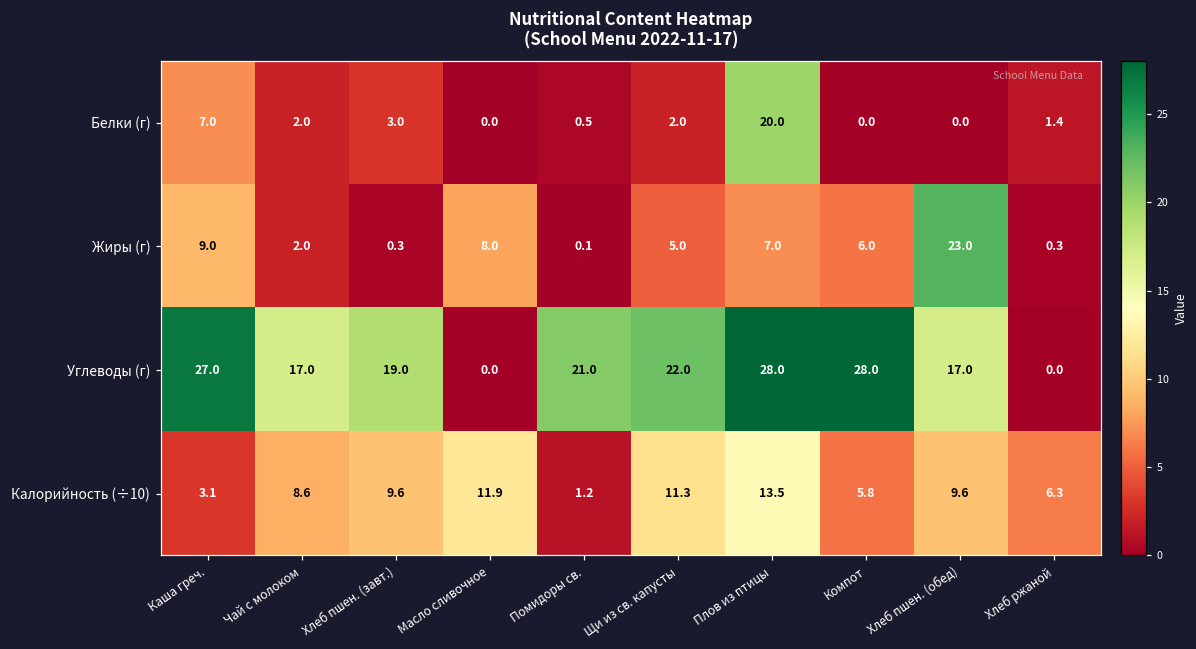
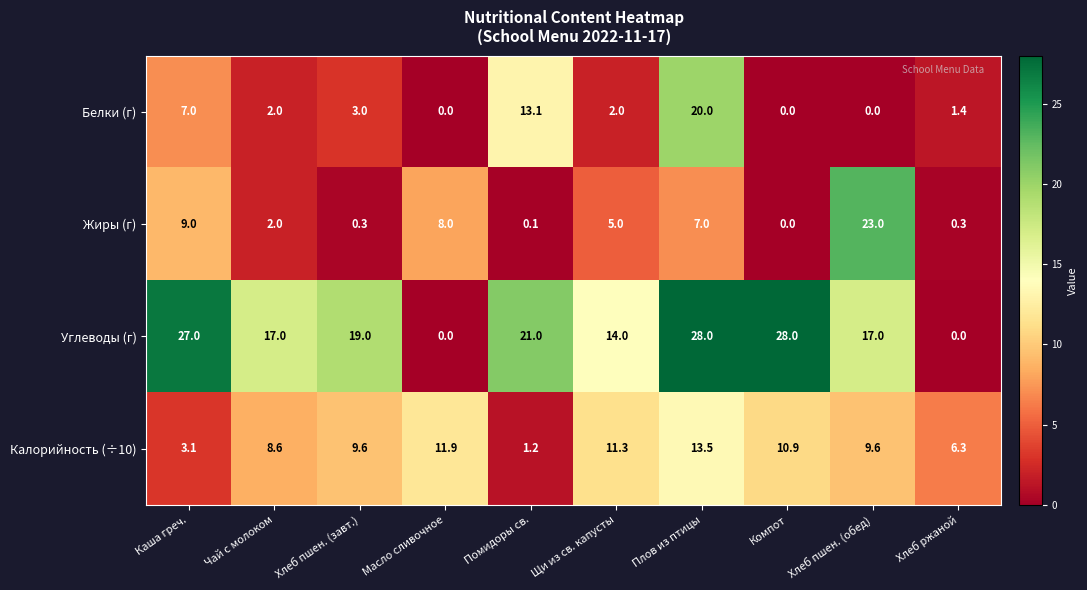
  {
    "Белки (г)": {
      "Каша греч.": 7.0,
      "Чай с молоком": 2.0,
      "Хлеб пшен. (завт.)": 3.0,
      "Масло сливочное": 0.0,
-     "Помидоры св.": 0.5,
+     "Помидоры св.": 13.1,
      "Щи из св. капусты": 2.0,
      "Плов из птицы": 20.0,
      "Компот": 0.0,
      "Хлеб пшен. (обед)": 0.0
    },
    "Жиры (г)": {
      "Каша греч.": 9.0,
      "Чай с молоком": 2.0,
      "Хлеб пшен. (завт.)": 0.3,
      "Масло сливочное": 8.0,
      "Помидоры св.": 0.1,
      "Щи из св. капусты": 5.0,
      "Плов из птицы": 7.0,
-     "Компот": 6.0,
+     "Компот": 0.0,
      "Хлеб пшен. (обед)": 23.0,
      "Хлеб ржаной": 0.3
    },
    "Углеводы (г)": {
      "Каша греч.": 27.0,
      "Чай с молоком": 17.0,
      "Хлеб пшен. (завт.)": 19.0,
      "Масло сливочное": 0.0,
      "Помидоры св.": 21.0,
-     "Щи из св. капусты": 22.0,
+     "Щи из св. капусты": 14.0,
      "Плов из птицы": 28.0,
      "Компот": 28.0,
      "Хлеб пшен. (обед)": 17.0,
      "Хлеб ржаной": 0.0
    },
    "Калорийность (÷10)": {
      "Каша греч.": 3.1,
      "Чай с молоком": 8.6,
      "Хлеб пшен. (завт.)": 9.6,
      "Масло сливочное": 11.9,
      "Помидоры св.": 1.2,
      "Щи из св. капусты": 11.3,
      "Плов из птицы": 13.5,
-     "Компот": 5.8,
+     "Компот": 10.9,
      "Хлеб пшен. (обед)": 9.6,
      "Хлеб ржаной": 6.3
    }
  }
